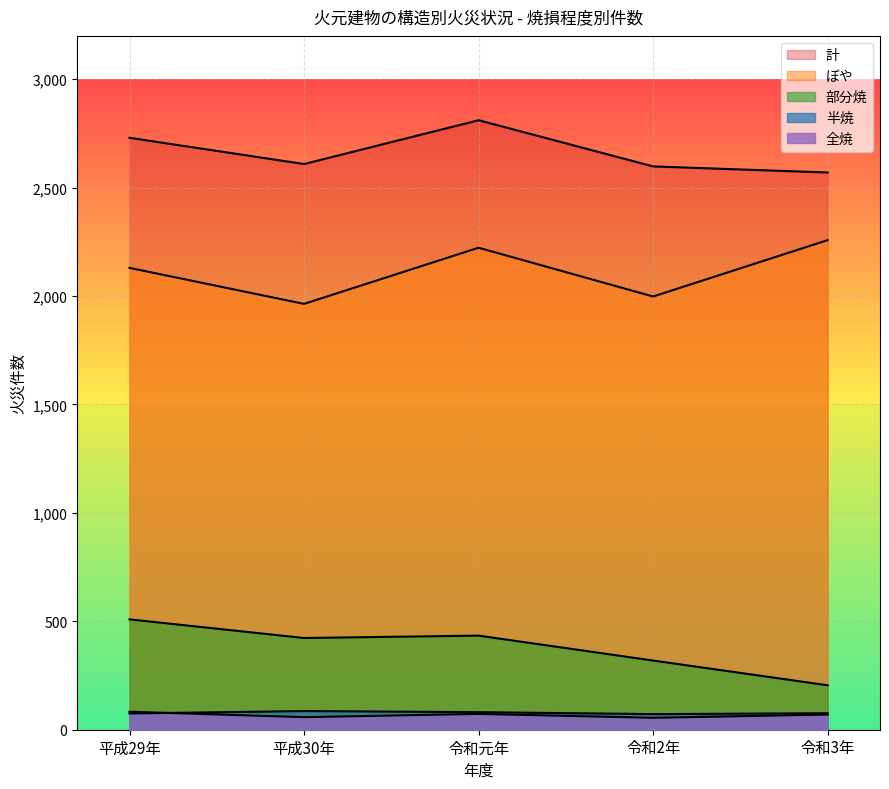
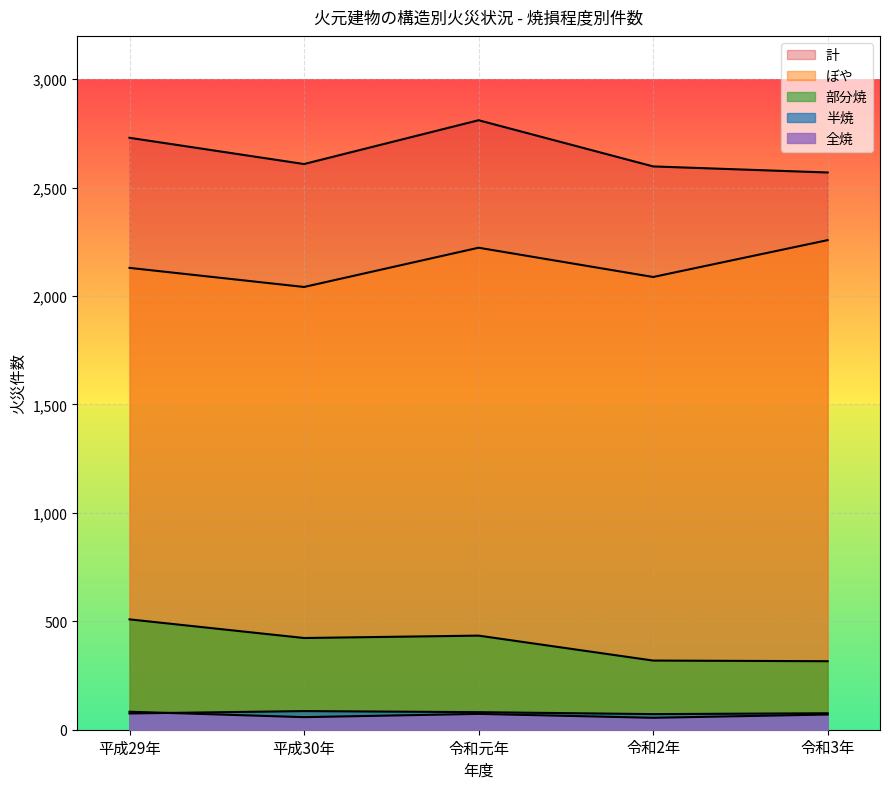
  {
    "計": {
      "平成29年": "2,730",
      "平成30年": "2,610",
      "令和元年": "2,810",
      "令和2年": "2,600",
      "令和3年": "2,570"
    },
    "ぼや": {
      "平成29年": "2,130",
-     "平成30年": "1,960",
+     "平成30年": "2,040",
      "令和元年": "2,220",
-     "令和2年": "2,000",
+     "令和2年": "2,090",
      "令和3年": "2,260"
    },
    "部分焼": {
      "平成29年": "510",
      "平成30年": "420",
      "令和元年": "430",
      "令和2年": "320",
-     "令和3年": "210"
+     "令和3年": "320"
    },
    "半焼": {
      "平成30年": "90",
      "令和2年": "70"
    },
    "全焼": {
      "平成30年": "60",
      "令和2年": "60"
    }
  }
